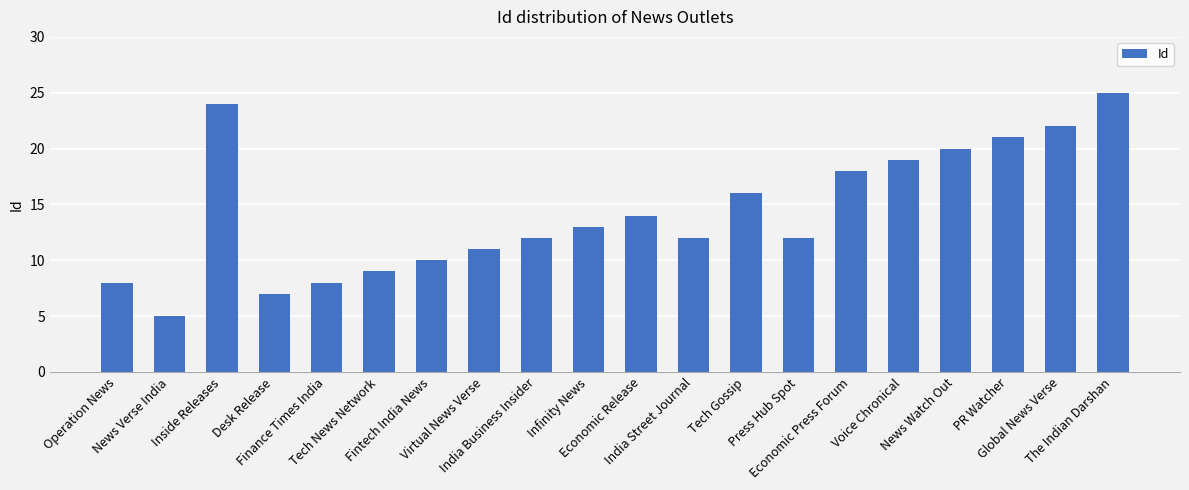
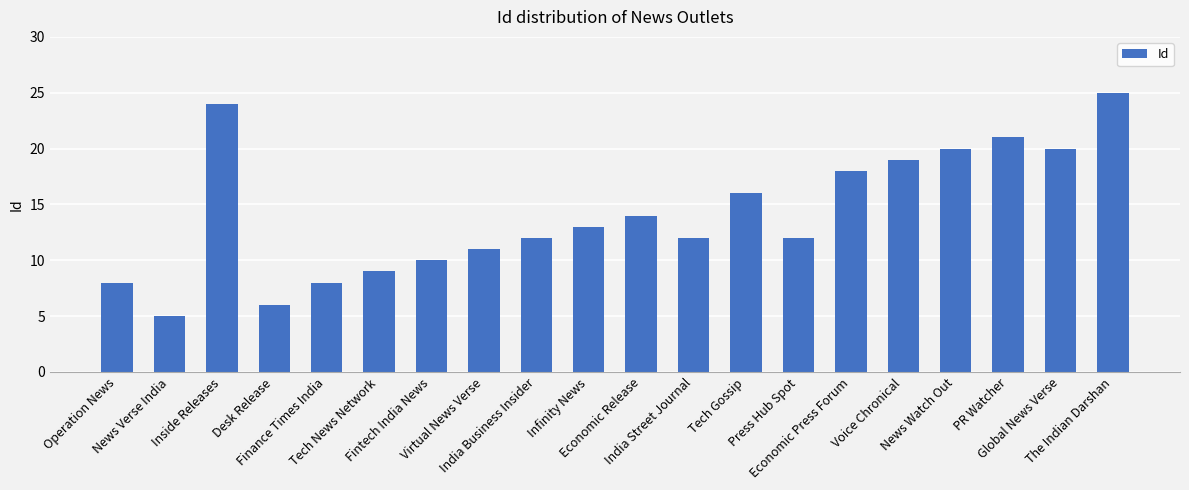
  {
    "Operation News": 8,
    "News Verse India": 5,
    "Inside Releases": 24,
-   "Desk Release": 7,
+   "Desk Release": 6,
    "Finance Times India": 8,
    "Tech News Network": 9,
    "Fintech India News": 10,
    "Virtual News Verse": 11,
    "India Business Insider": 12,
    "Infinity News": 13,
    "Economic Release": 14,
    "India Street Journal": 12,
    "Tech Gossip": 16,
    "Press Hub Spot": 12,
    "Economic Press Forum": 18,
    "Voice Chronical": 19,
    "News Watch Out": 20,
    "PR Watcher": 21,
-   "Global News Verse": 22,
+   "Global News Verse": 20,
    "The Indian Darshan": 25
  }
